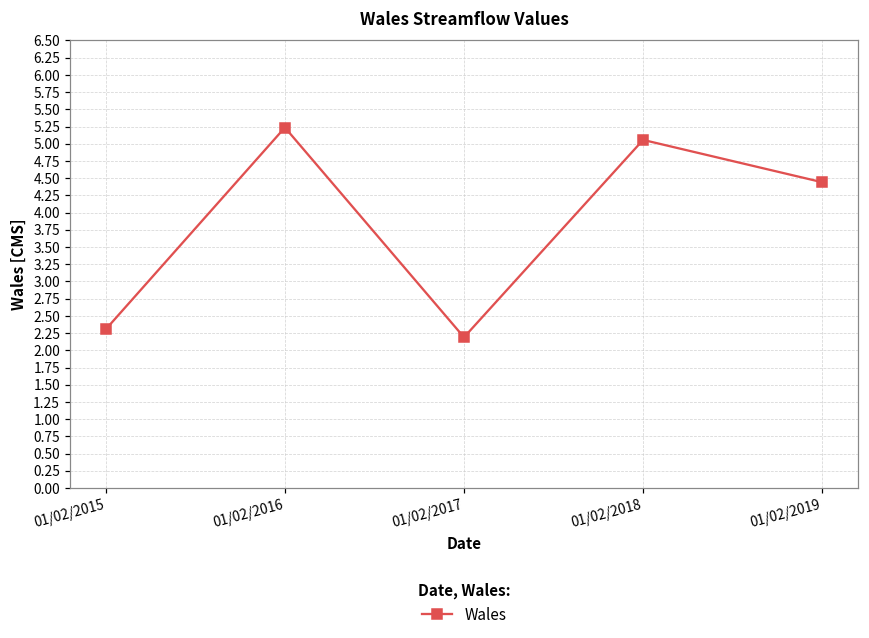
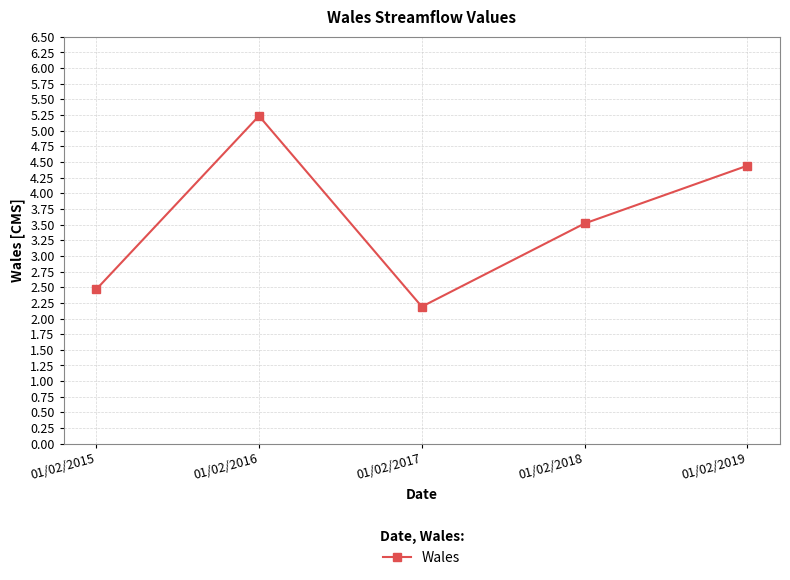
  {
-   "01/02/2015": 2.3,
+   "01/02/2015": 2.5,
    "01/02/2016": 5.2,
    "01/02/2017": 2.2,
-   "01/02/2018": 5.1,
+   "01/02/2018": 3.5,
    "01/02/2019": 4.4
  }
